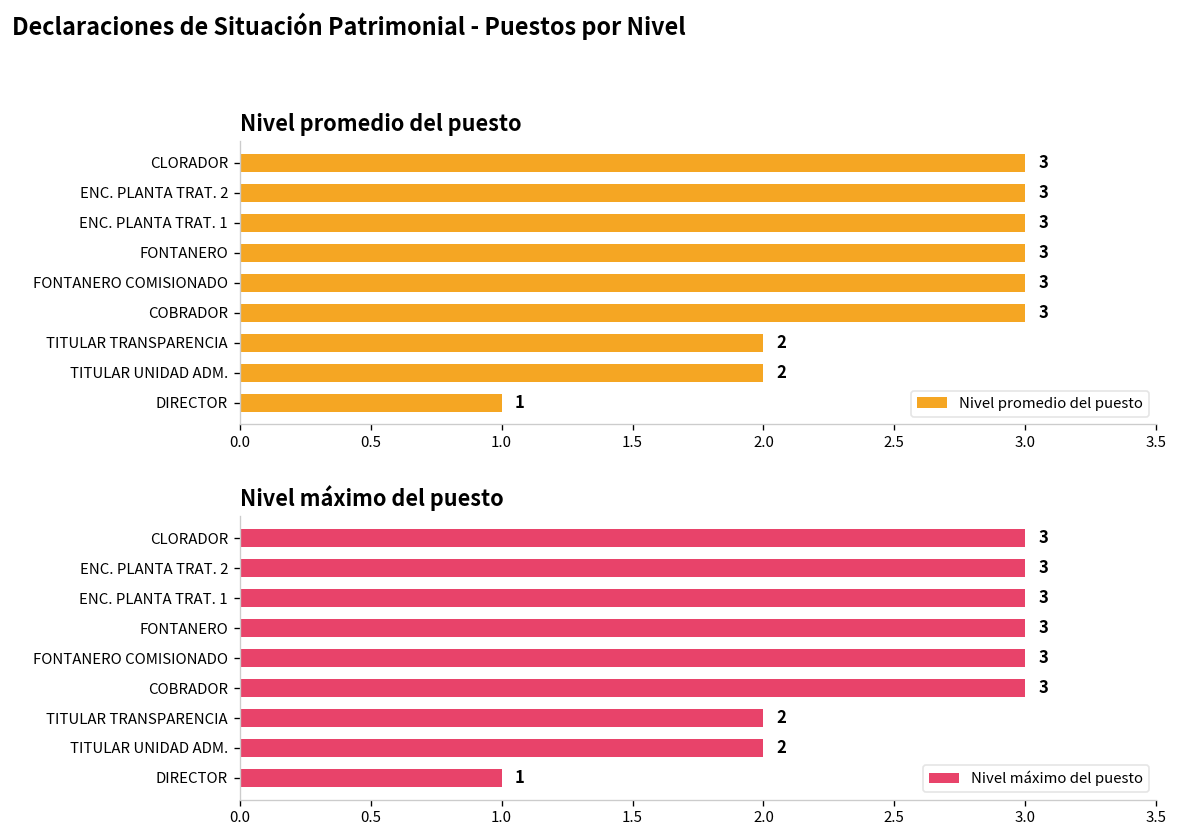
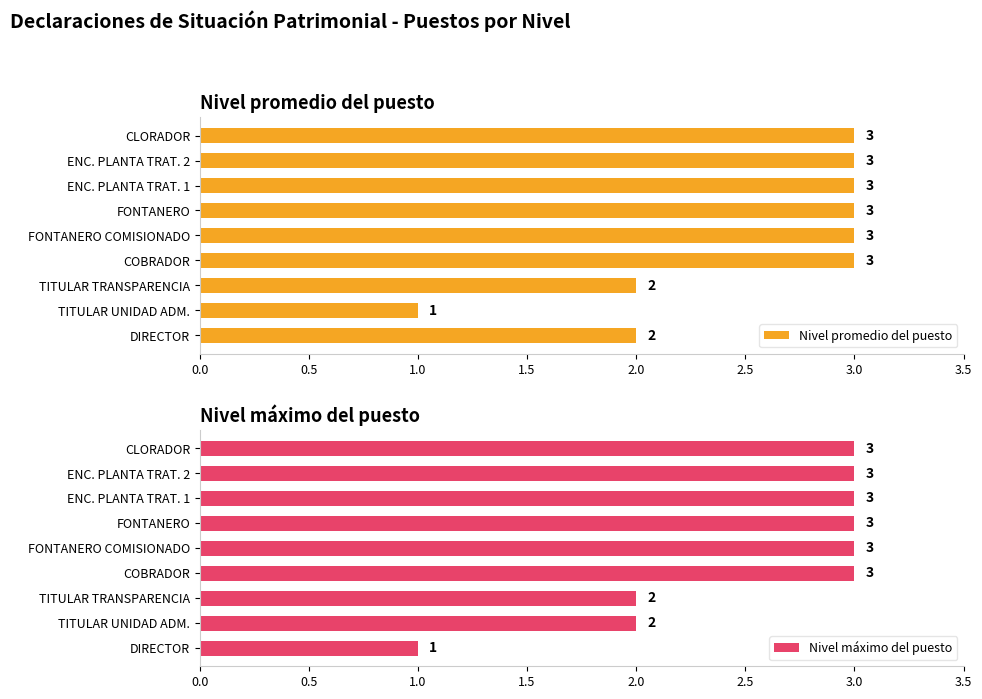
  {
    "Nivel promedio del puesto": {
      "CLORADOR": 3,
      "ENC. PLANTA TRAT. 2": 3,
      "ENC. PLANTA TRAT. 1": 3,
      "FONTANERO": 3,
      "FONTANERO COMISIONADO": 3,
      "COBRADOR": 3,
      "TITULAR TRANSPARENCIA": 2,
-     "TITULAR UNIDAD ADM.": 2,
-     "DIRECTOR": 1
+     "TITULAR UNIDAD ADM.": 1,
+     "DIRECTOR": 2
    },
    "Nivel máximo del puesto": {
      "CLORADOR": 3,
      "ENC. PLANTA TRAT. 2": 3,
      "ENC. PLANTA TRAT. 1": 3,
      "FONTANERO": 3,
      "FONTANERO COMISIONADO": 3,
      "COBRADOR": 3,
      "TITULAR TRANSPARENCIA": 2,
      "TITULAR UNIDAD ADM.": 2,
      "DIRECTOR": 1
    }
  }
